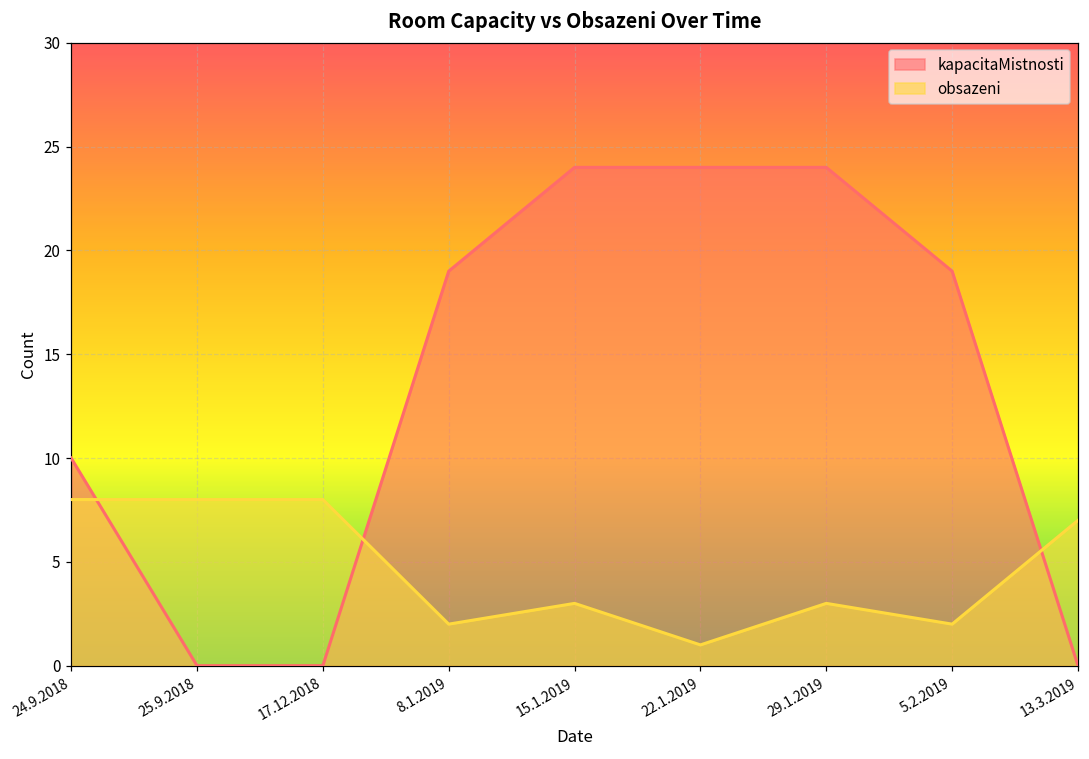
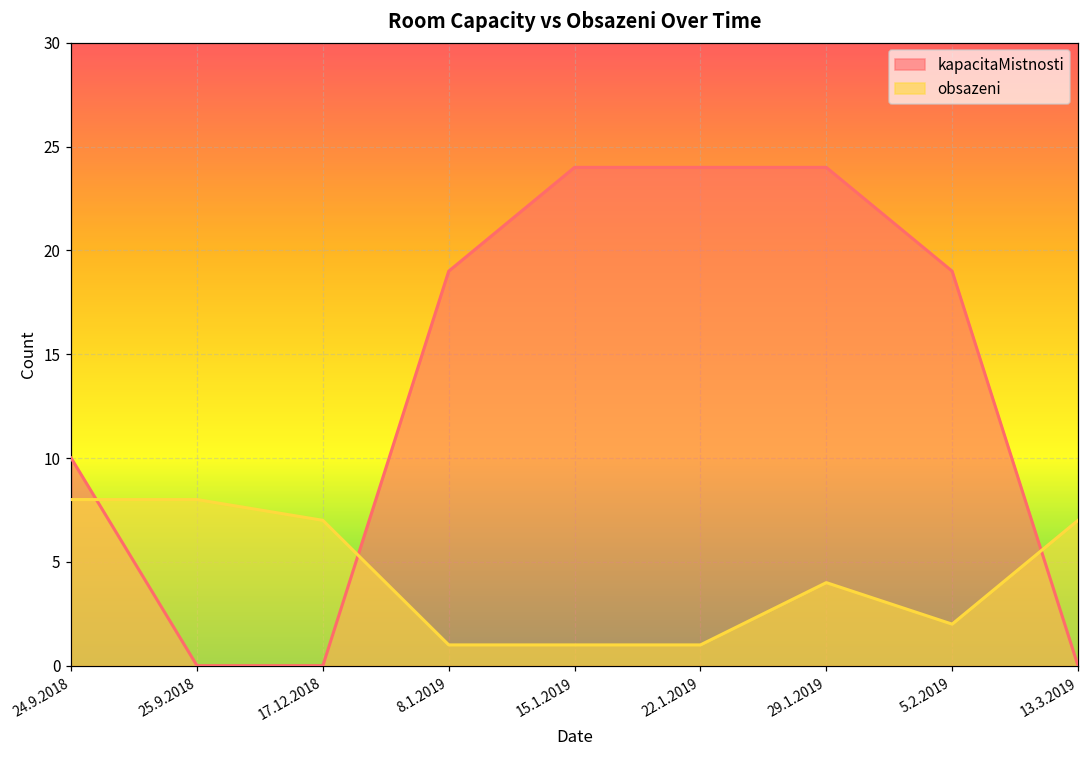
  {
    "kapacitaMistnosti": {
      "24.9.2018": 10,
      "25.9.2018": 0,
      "17.12.2018": 0,
      "8.1.2019": 19,
      "15.1.2019": 24,
      "22.1.2019": 24,
      "29.1.2019": 24,
      "5.2.2019": 19,
      "13.3.2019": 0
    },
    "obsazeni": {
      "24.9.2018": 8,
      "25.9.2018": 8,
-     "17.12.2018": 8,
-     "8.1.2019": 2,
-     "15.1.2019": 3,
+     "17.12.2018": 7,
+     "8.1.2019": 1,
+     "15.1.2019": 1,
      "22.1.2019": 1,
-     "29.1.2019": 3,
+     "29.1.2019": 4,
      "5.2.2019": 2,
      "13.3.2019": 7
    }
  }
